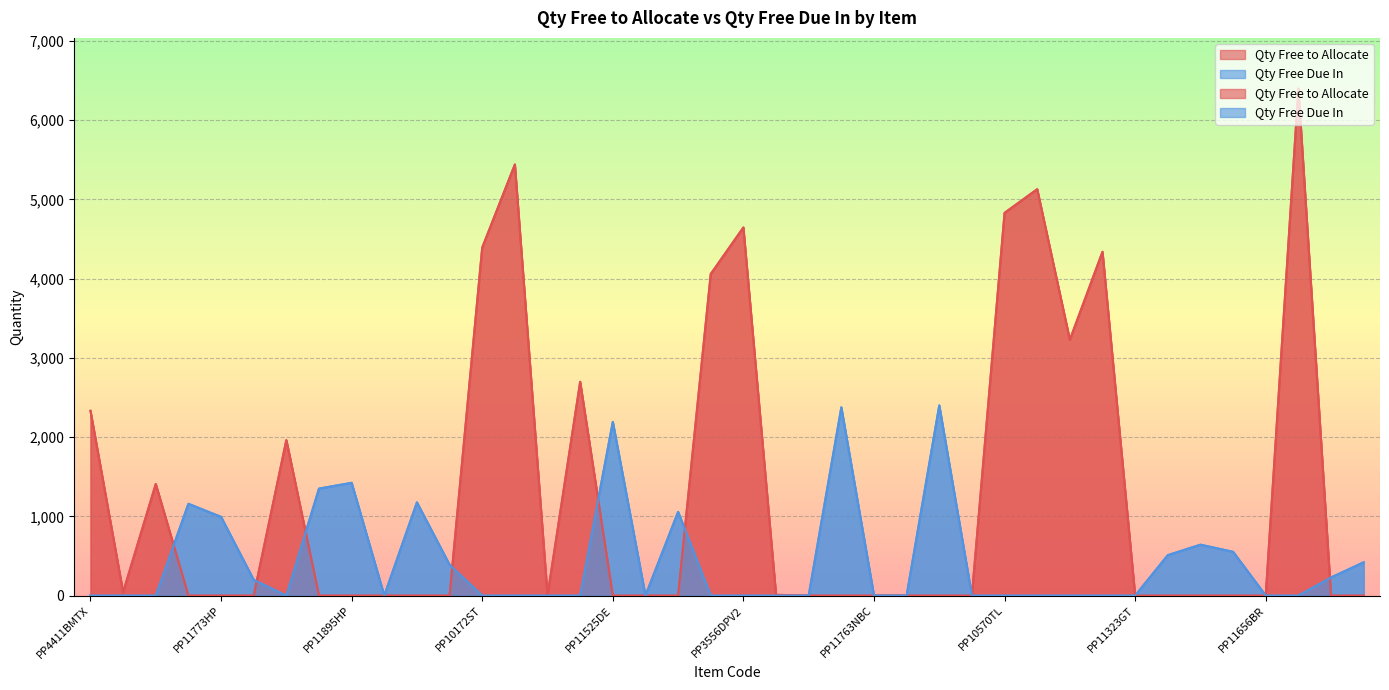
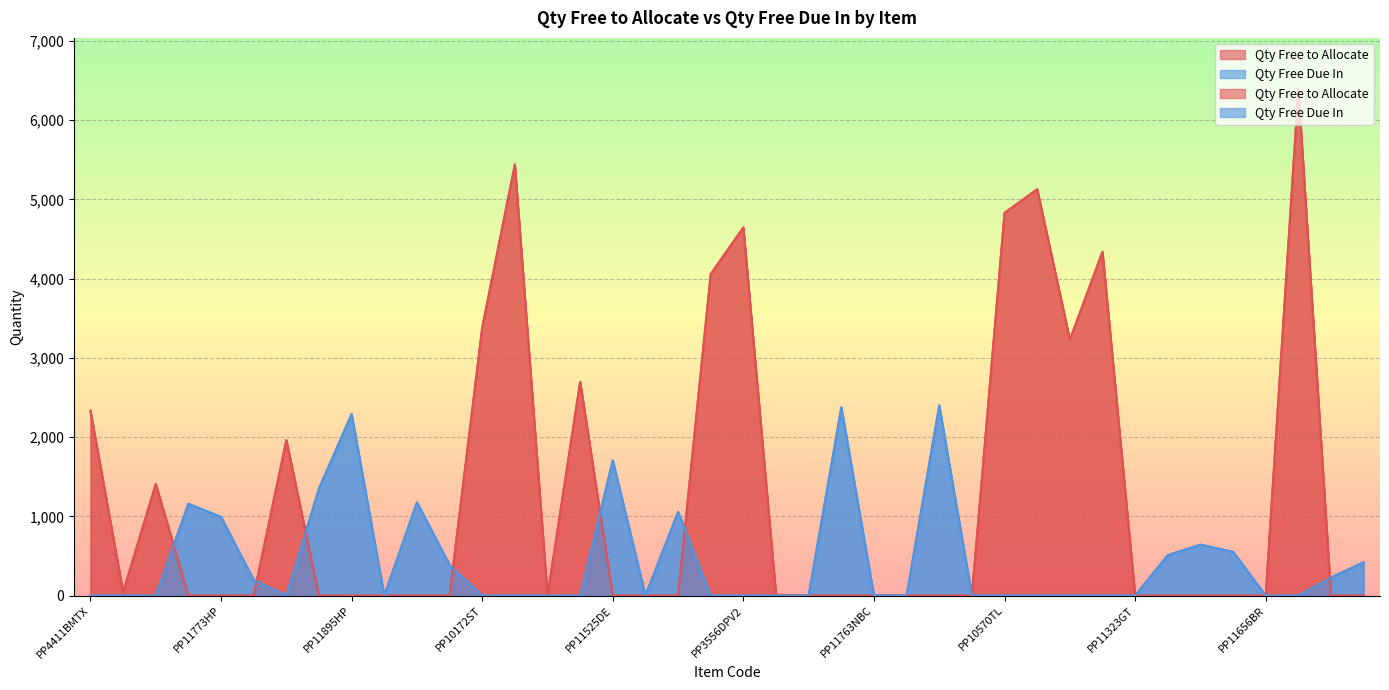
  {
    "Qty Free to Allocate": {
      "PP4411BMTX": "2,300",
      "PP11773HP": "0",
      "PP11895HP": "0",
-     "PP10172ST": "4,400",
+     "PP10172ST": "3,400",
      "PP11525DE": "0",
      "PP3556DPV2": "4,600",
      "PP10570TL": "4,800"
    },
    "Qty Free Due In": {
      "PP4411BMTX": "0",
      "PP11773HP": "1,000",
-     "PP11895HP": "1,400",
+     "PP11895HP": "2,300",
      "PP10172ST": "0",
-     "PP11525DE": "2,200",
+     "PP11525DE": "1,700",
      "PP3556DPV2": "0",
      "PP10570TL": "0"
    }
  }
